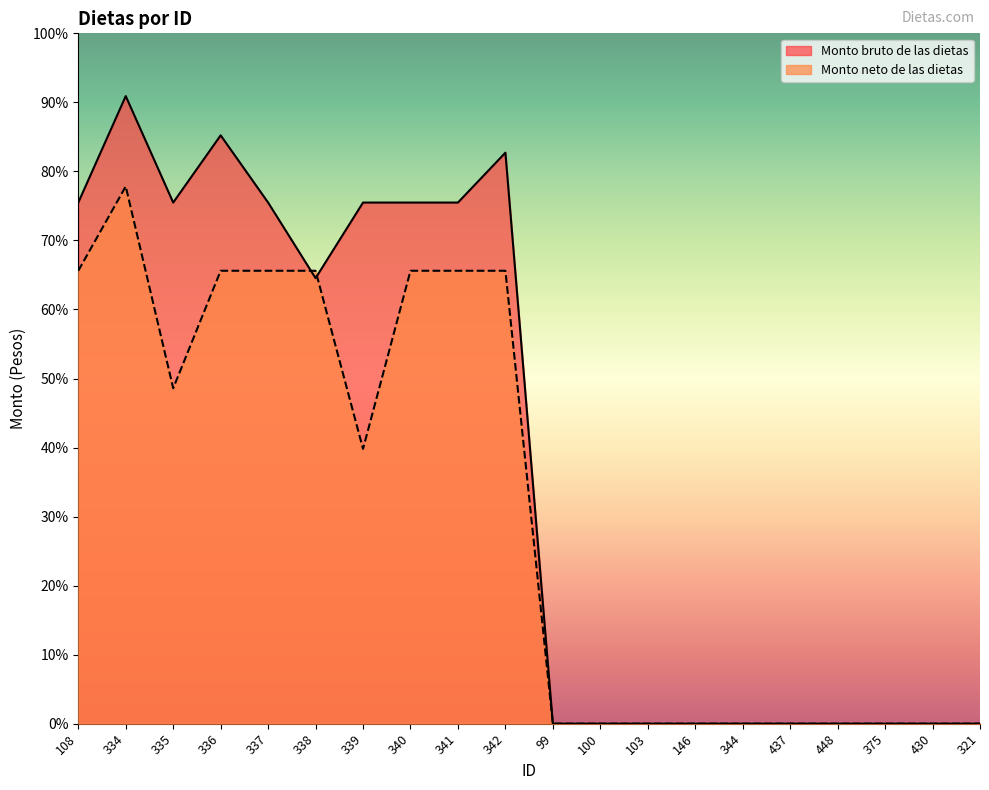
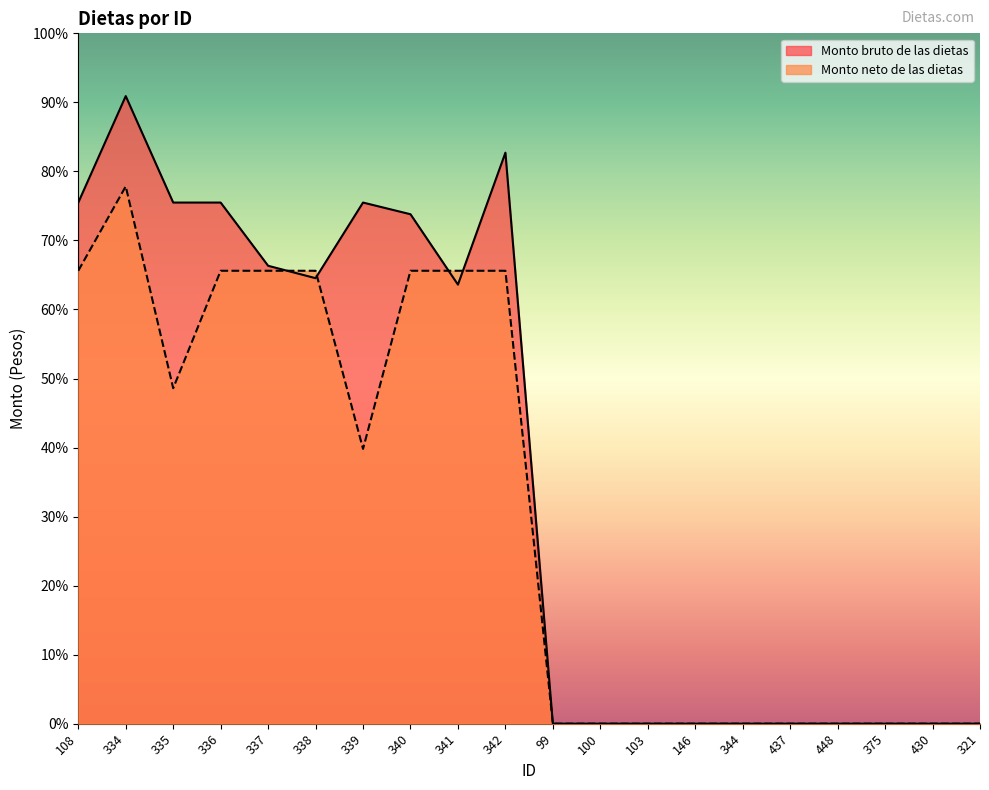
  {
    "Monto bruto de las dietas": {
      "108": "75%",
      "334": "91%",
      "335": "75%",
-     "336": "85%",
-     "337": "75%",
+     "336": "75%",
+     "337": "66%",
      "338": "65%",
      "339": "75%",
-     "340": "75%",
-     "341": "75%",
+     "340": "74%",
+     "341": "64%",
      "342": "83%"
    },
    "Monto neto de las dietas": {
      "108": "66%",
      "334": "78%",
      "335": "49%",
      "336": "66%",
      "337": "66%",
      "338": "66%",
      "339": "40%",
      "340": "66%",
      "341": "66%",
      "342": "66%"
    }
  }
